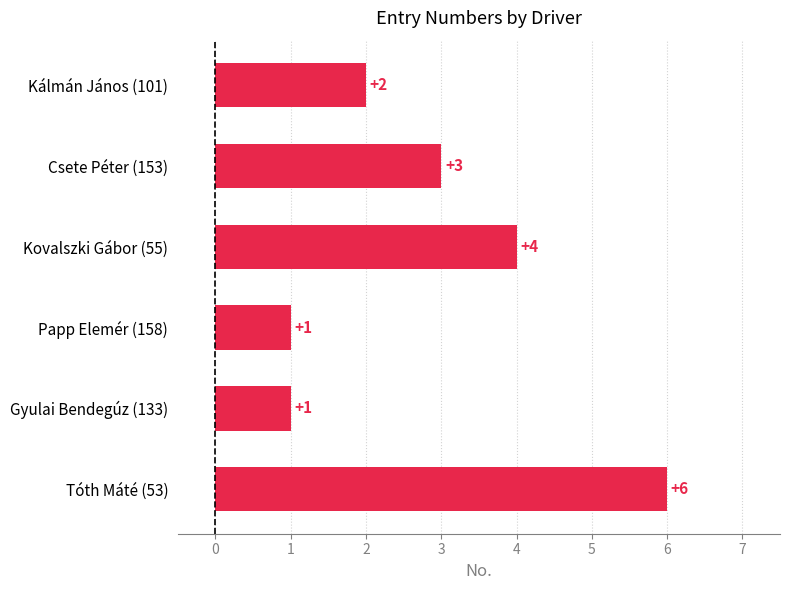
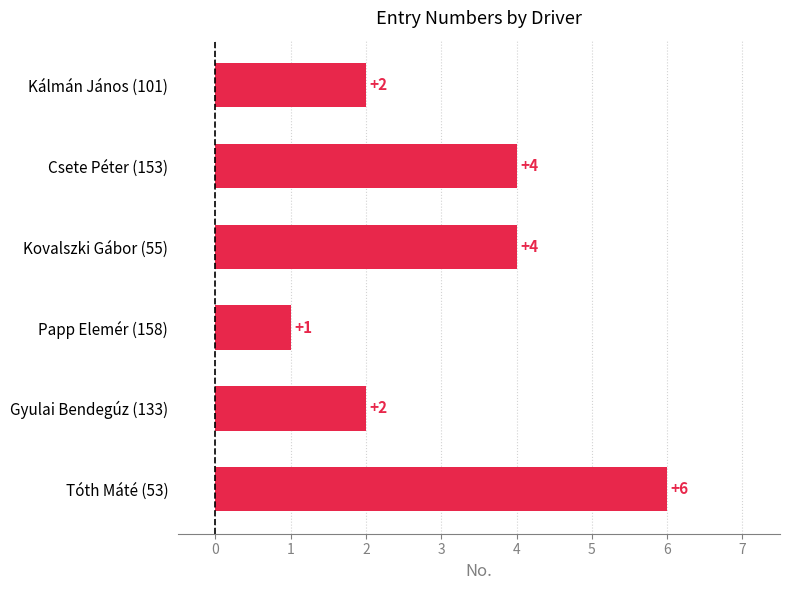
  {
    "Kálmán János (101)": "+2",
-   "Csete Péter (153)": "+3",
+   "Csete Péter (153)": "+4",
    "Kovalszki Gábor (55)": "+4",
    "Papp Elemér (158)": "+1",
-   "Gyulai Bendegúz (133)": "+1",
+   "Gyulai Bendegúz (133)": "+2",
    "Tóth Máté (53)": "+6"
  }
